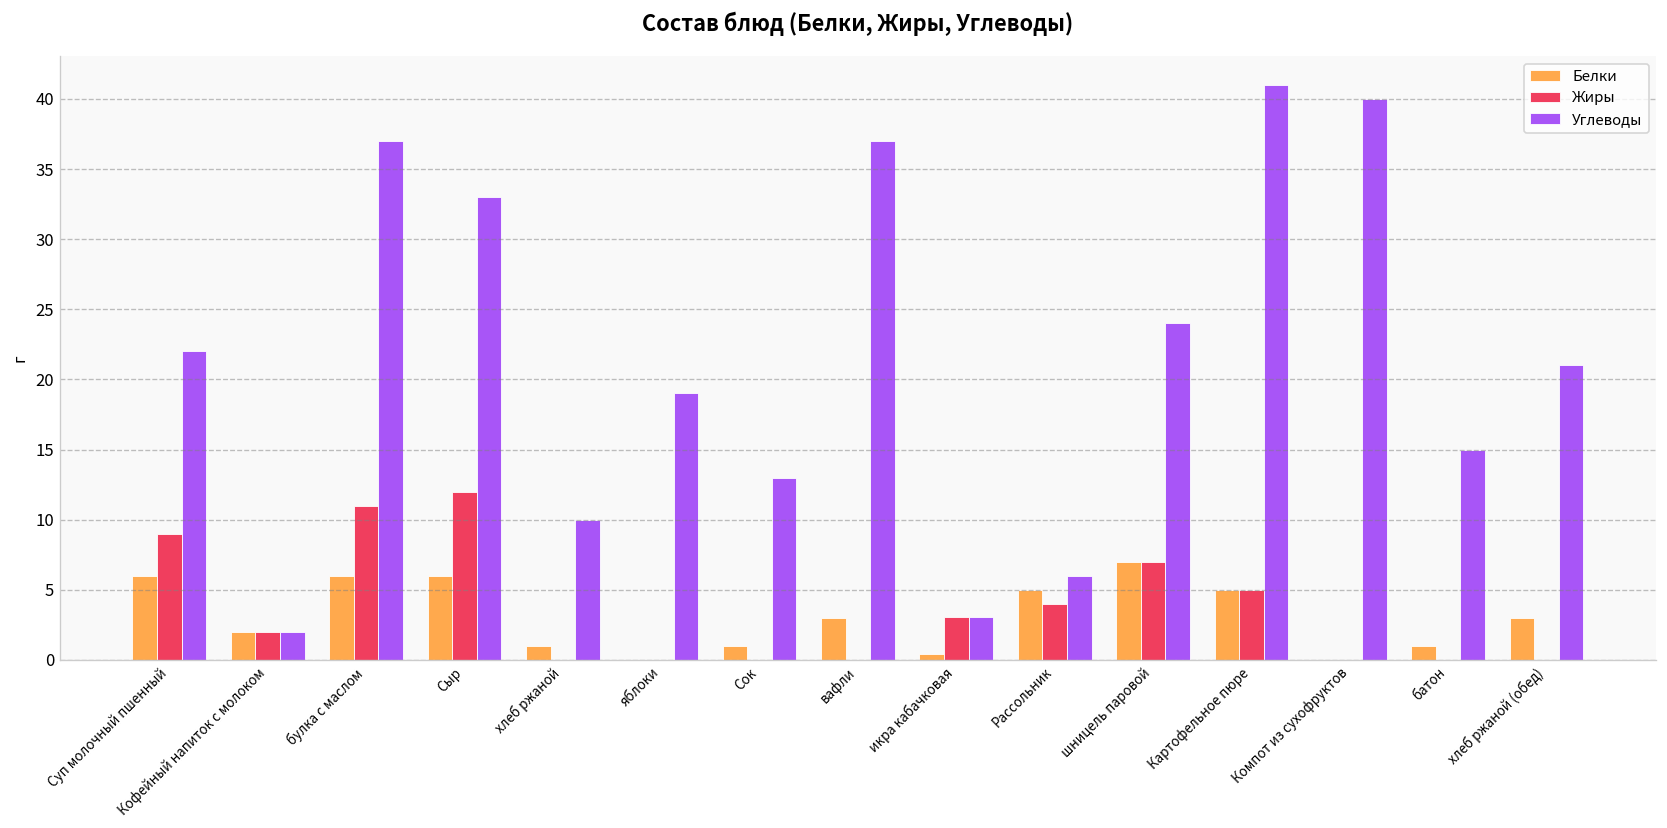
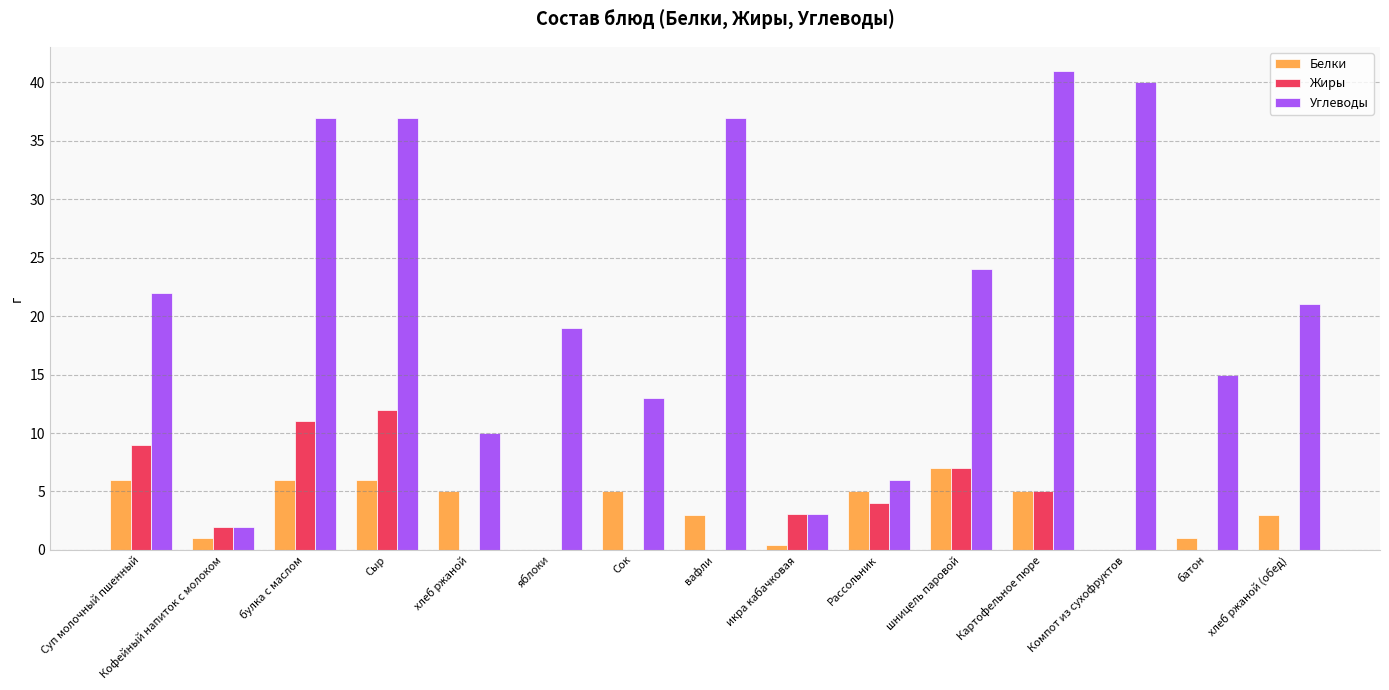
  {
    "Белки": {
      "Суп молочный пшенный": 6,
-     "Кофейный напиток с молоком": 2,
+     "Кофейный напиток с молоком": 1,
      "булка с маслом": 6,
      "Сыр": 6,
-     "хлеб ржаной": 1,
+     "хлеб ржаной": 5,
      "яблоки": 0,
-     "Сок": 1,
+     "Сок": 5,
      "вафли": 3,
      "икра кабачковая": 0.4,
      "Рассольник": 5,
      "шницель паровой": 7,
      "Картофельное пюре": 5,
      "Компот из сухофруктов": 0,
      "батон": 1,
      "хлеб ржаной (обед)": 3
    },
    "Жиры": {
      "Суп молочный пшенный": 9,
      "Кофейный напиток с молоком": 2,
      "булка с маслом": 11,
      "Сыр": 12,
      "хлеб ржаной": 0,
      "яблоки": 0,
      "Сок": 0,
      "вафли": 0,
      "икра кабачковая": 3,
      "Рассольник": 4,
      "шницель паровой": 7,
      "Картофельное пюре": 5,
      "Компот из сухофруктов": 0,
      "батон": 0,
      "хлеб ржаной (обед)": 0
    },
    "Углеводы": {
      "Суп молочный пшенный": 22,
      "Кофейный напиток с молоком": 2,
      "булка с маслом": 37,
-     "Сыр": 33,
+     "Сыр": 37,
      "хлеб ржаной": 10,
      "яблоки": 19,
      "Сок": 13,
      "вафли": 37,
      "икра кабачковая": 3,
      "Рассольник": 6,
      "шницель паровой": 24,
      "Картофельное пюре": 41,
      "Компот из сухофруктов": 40,
      "батон": 15,
      "хлеб ржаной (обед)": 21
    }
  }
